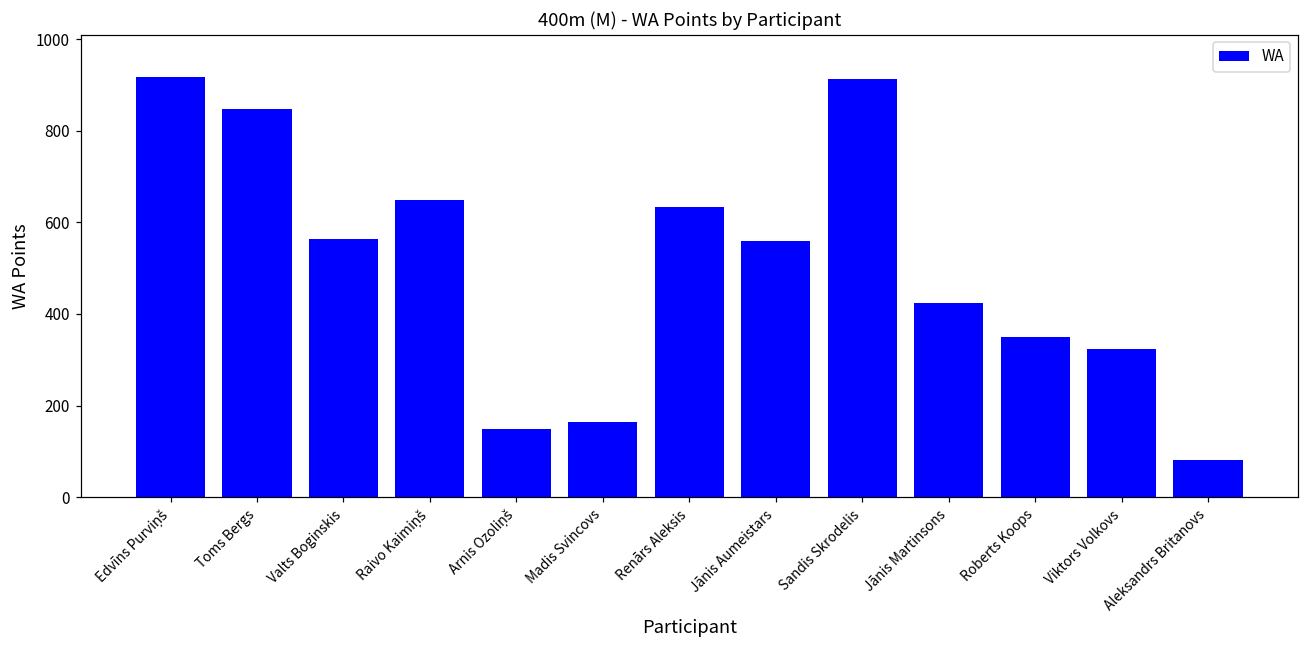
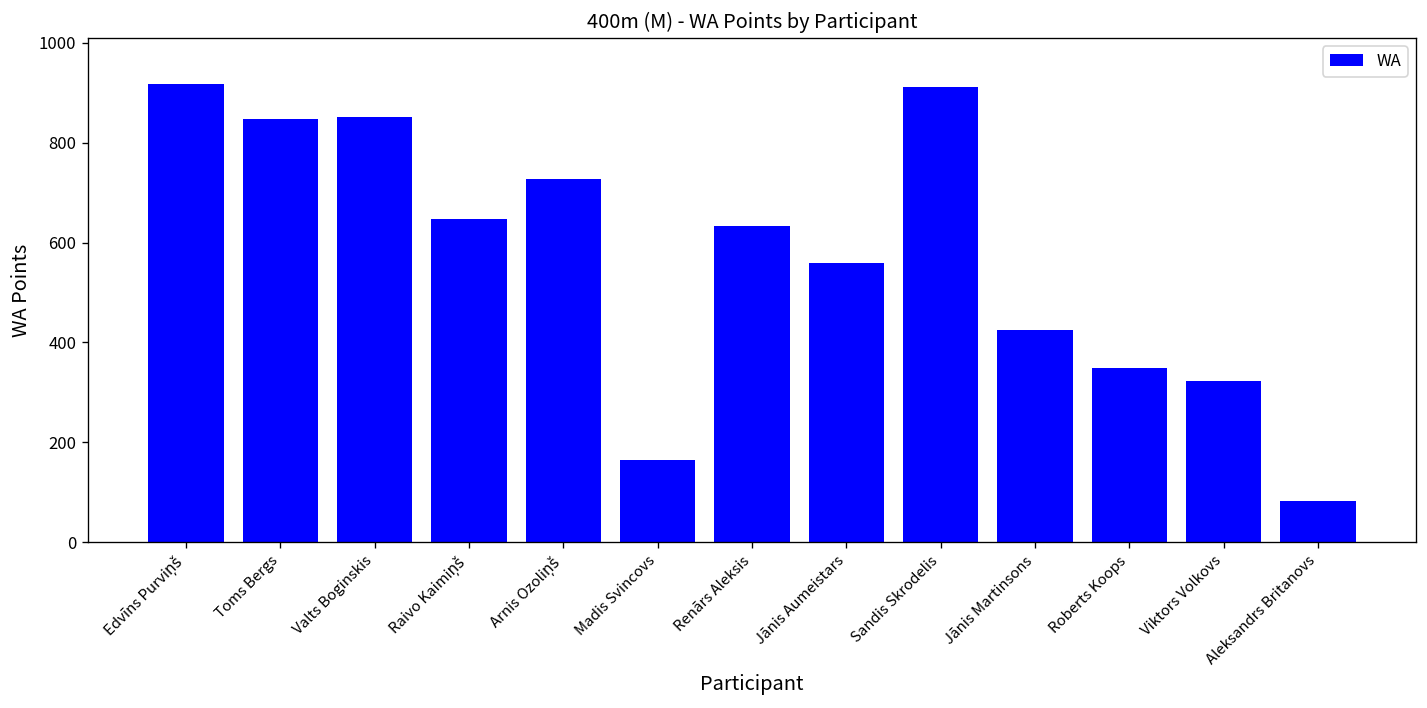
  {
    "Edvīns Purviņš": 920,
    "Toms Bergs": 850,
-   "Valts Boginskis": 560,
+   "Valts Boginskis": 850,
    "Raivo Kaimiņš": 650,
-   "Arnis Ozoliņš": 150,
+   "Arnis Ozoliņš": 730,
    "Madis Svincovs": 160,
    "Renārs Aleksis": 630,
    "Jānis Aumeistars": 560,
    "Sandis Skrodelis": 910,
    "Jānis Martinsons": 420,
    "Roberts Koops": 350,
    "Viktors Volkovs": 320,
    "Aleksandrs Britanovs": 80
  }
